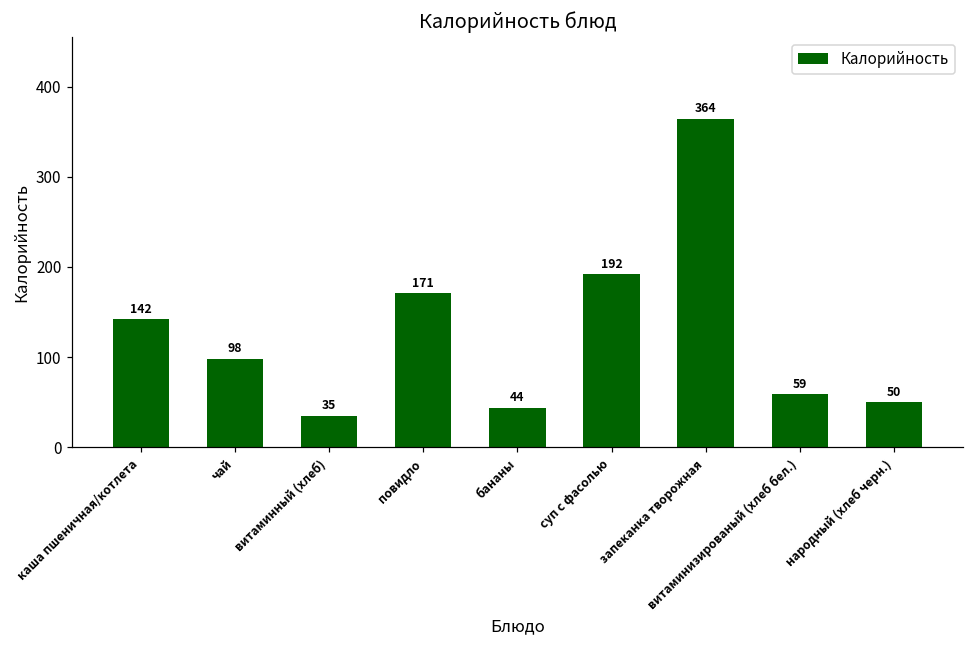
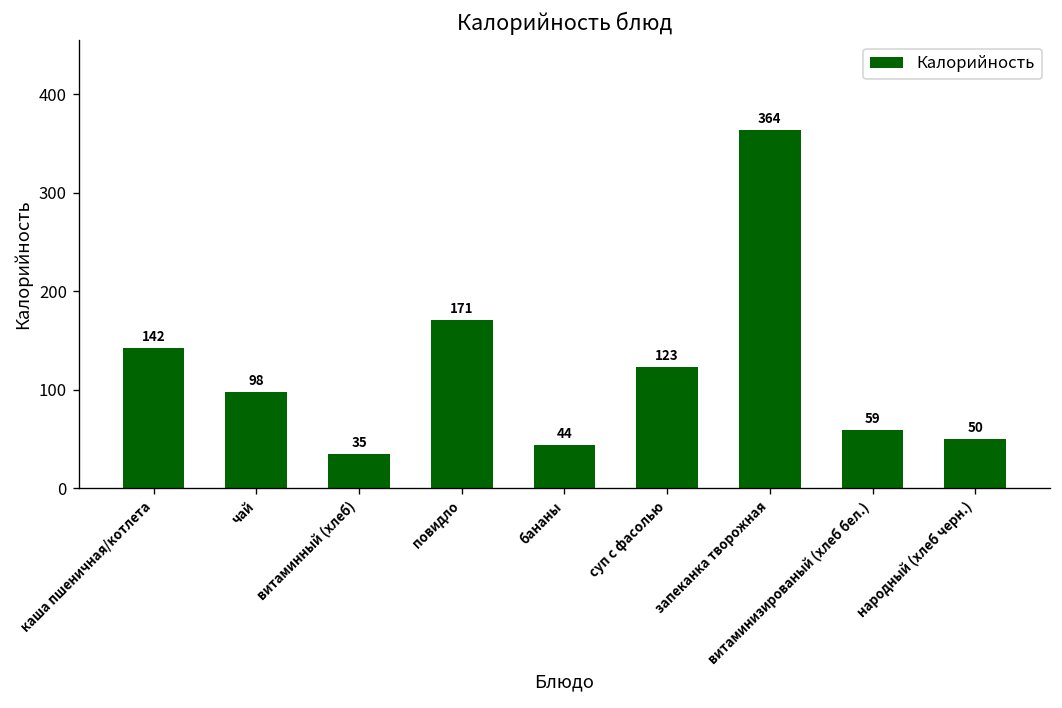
  {
    "каша пшеничная/котлета": 142,
    "чай": 98,
    "витаминный (хлеб)": 35,
    "повидло": 171,
    "бананы": 44,
-   "суп с фасолью": 192,
+   "суп с фасолью": 123,
    "запеканка творожная": 364,
    "витаминизированый (хлеб бел.)": 59,
    "народный (хлеб черн.)": 50
  }
